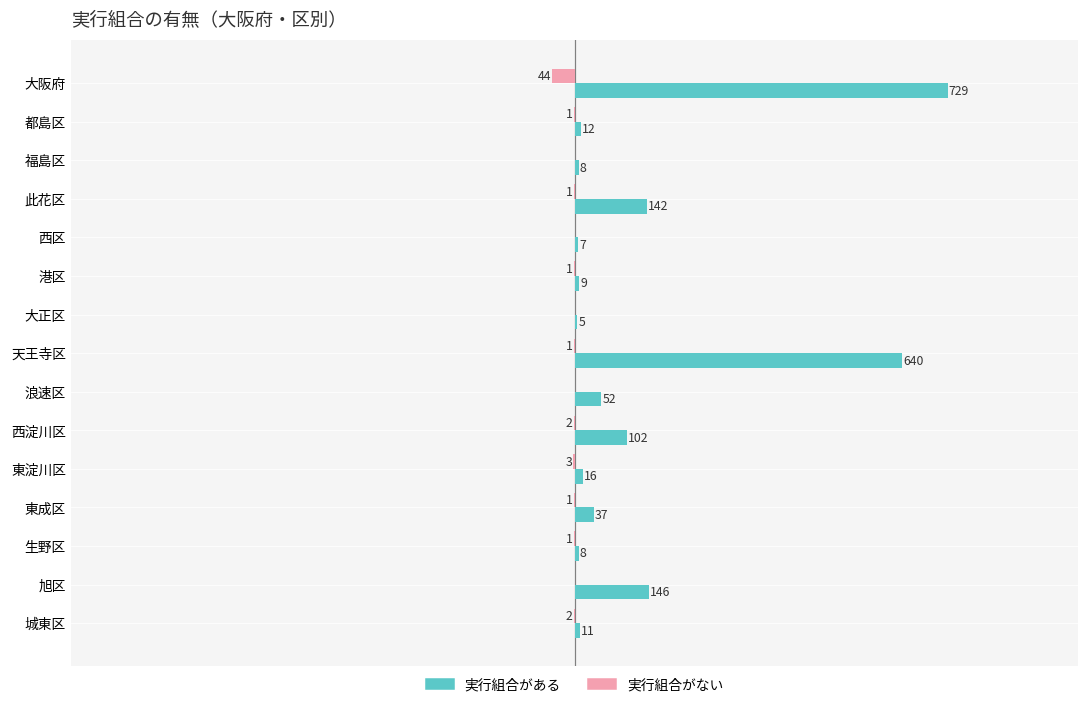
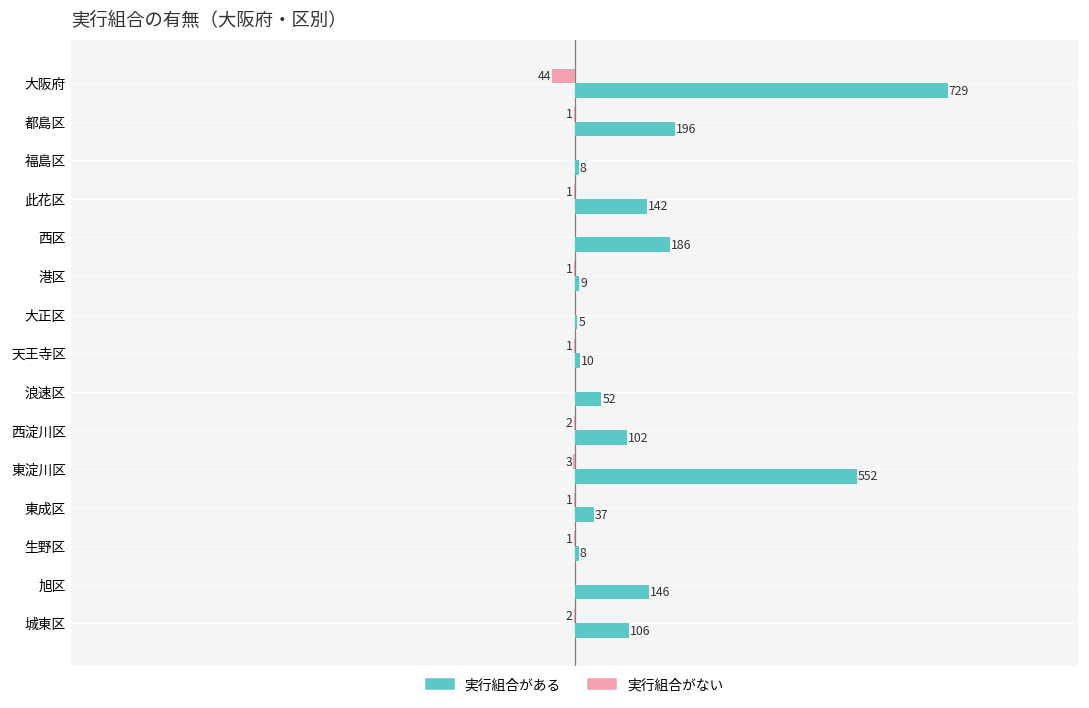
  {
    "実行組合がある": {
      "大阪府": 729,
-     "都島区": 12,
+     "都島区": 196,
      "福島区": 8,
      "此花区": 142,
-     "西区": 7,
+     "西区": 186,
      "港区": 9,
      "大正区": 5,
-     "天王寺区": 640,
+     "天王寺区": 10,
      "浪速区": 52,
      "西淀川区": 102,
-     "東淀川区": 16,
+     "東淀川区": 552,
      "東成区": 37,
      "生野区": 8,
      "旭区": 146,
-     "城東区": 11
+     "城東区": 106
    }
  }
